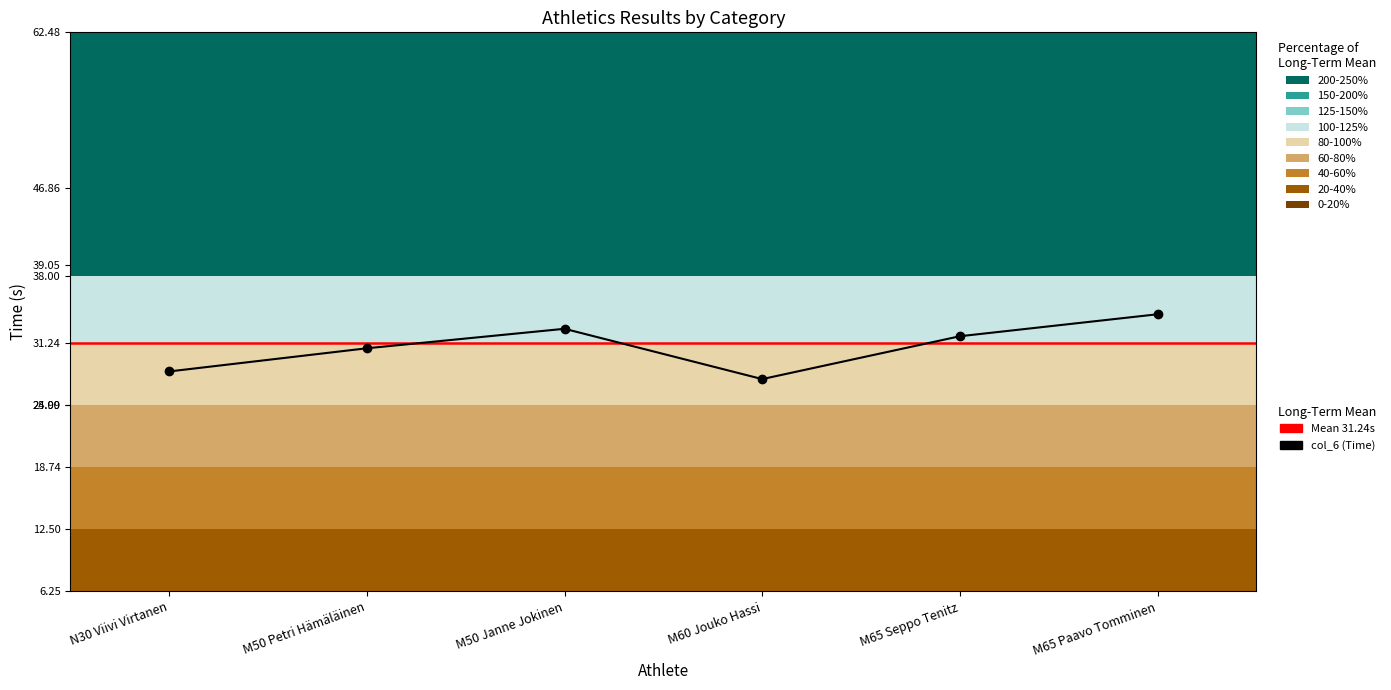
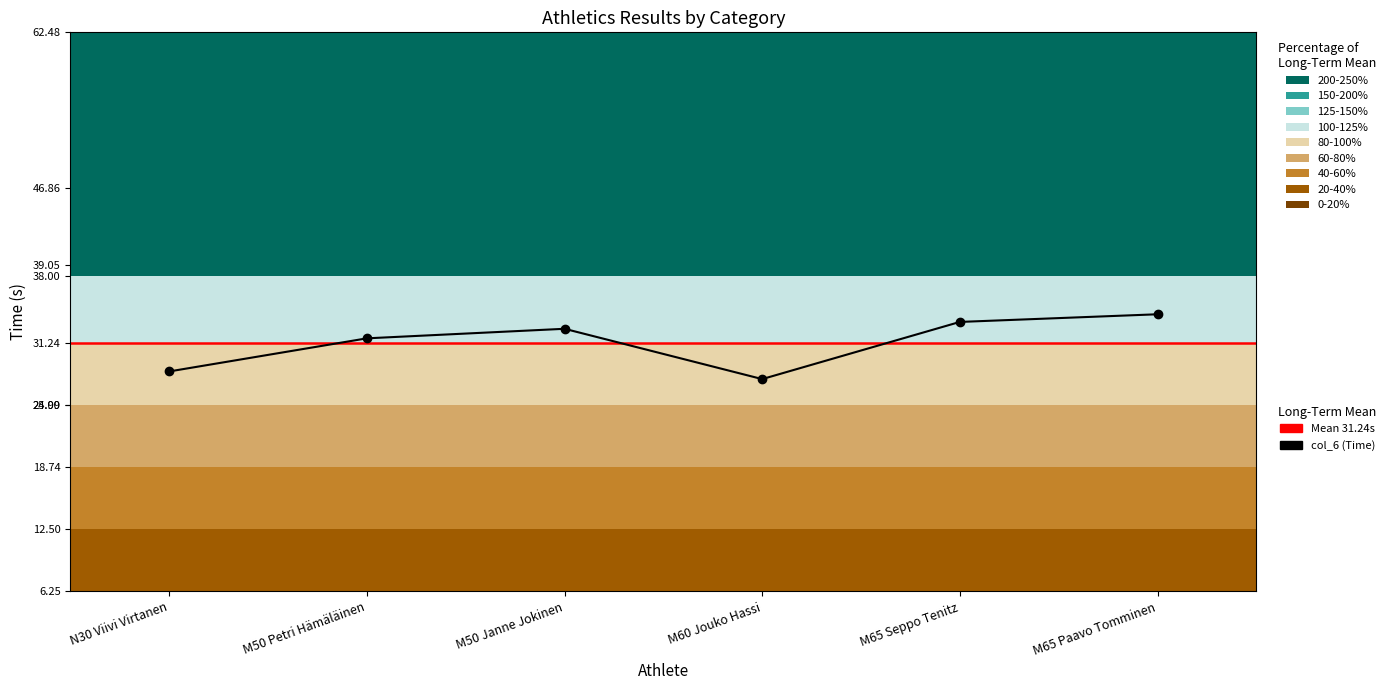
  {
    "N30 Viivi Virtanen": 28,
-   "M50 Petri Hämäläinen": 31,
+   "M50 Petri Hämäläinen": 32,
    "M50 Janne Jokinen": 33,
    "M60 Jouko Hassi": 28,
-   "M65 Seppo Tenitz": 32,
+   "M65 Seppo Tenitz": 33,
    "M65 Paavo Tomminen": 34
  }
